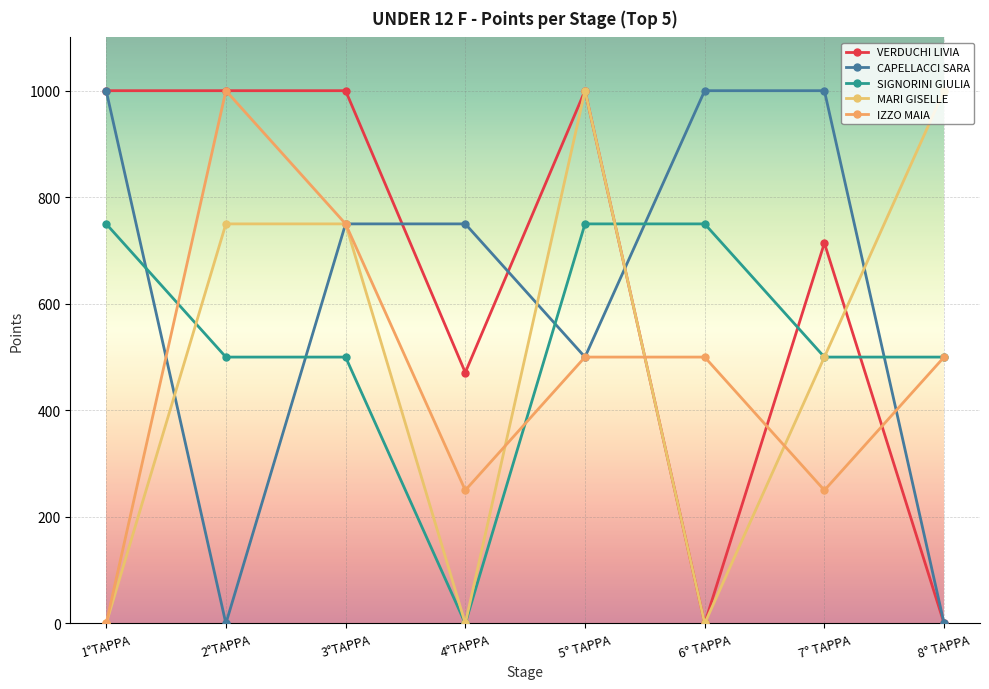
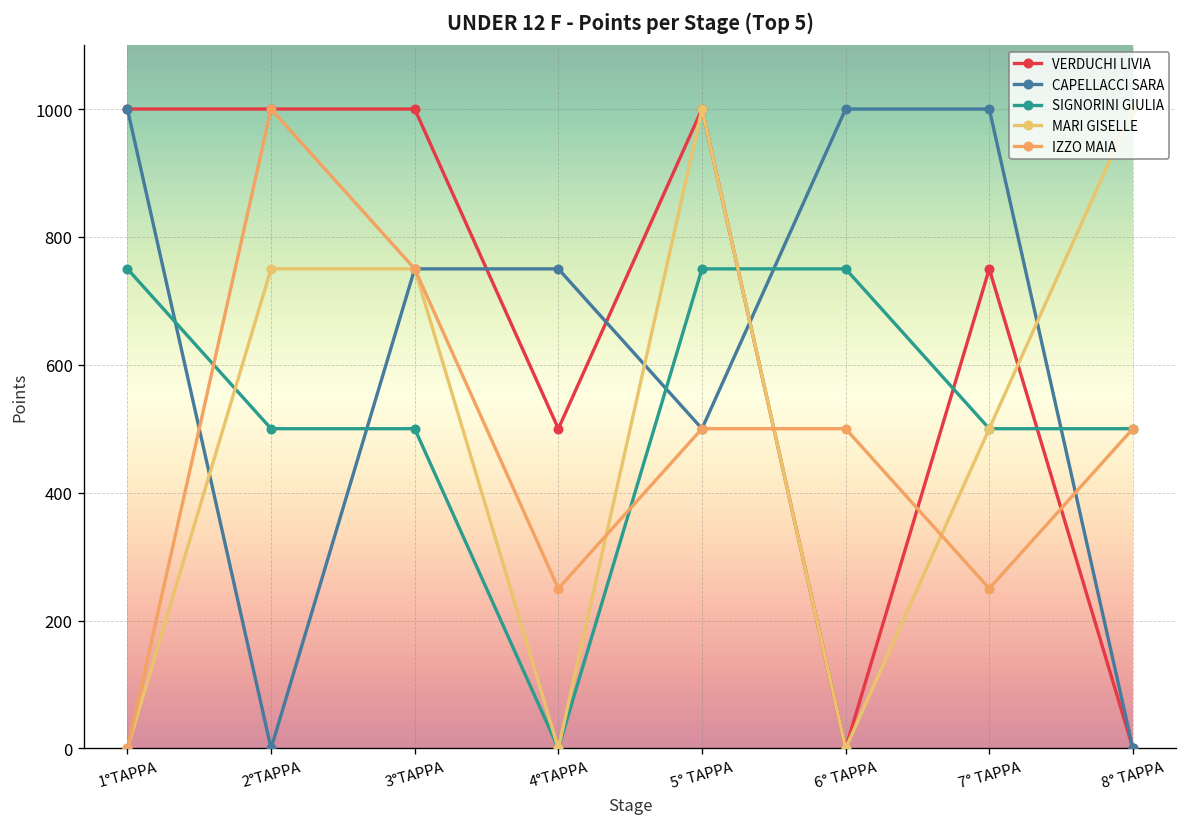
  {
    "VERDUCHI LIVIA": {
      "3°TAPPA": 1000,
-     "4°TAPPA": 470,
-     "7° TAPPA": 710
+     "4°TAPPA": 500,
+     "7° TAPPA": 750
    }
  }
